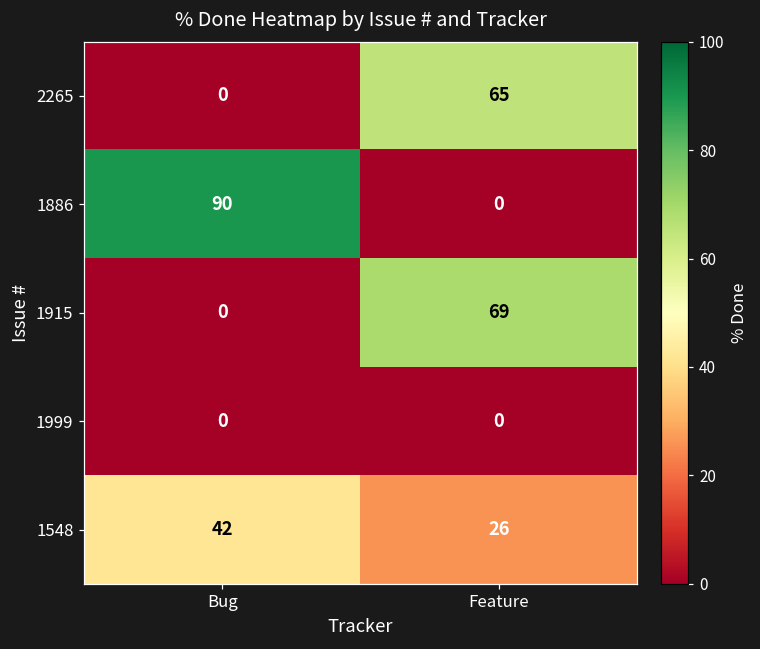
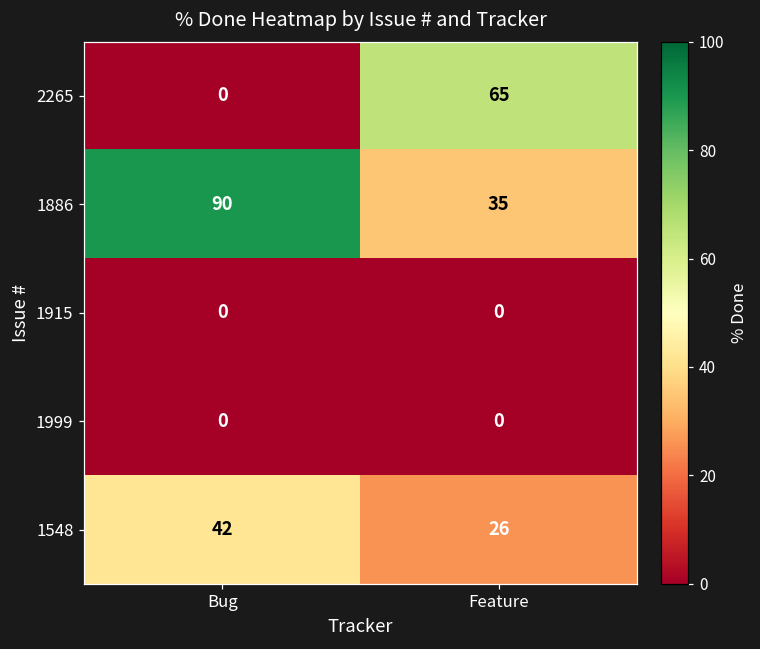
  {
    "2265": {
      "Bug": 0,
      "Feature": 65
    },
    "1886": {
      "Bug": 90,
-     "Feature": 0
+     "Feature": 35
    },
    "1915": {
      "Bug": 0,
-     "Feature": 69
+     "Feature": 0
    },
    "1999": {
      "Bug": 0,
      "Feature": 0
    },
    "1548": {
      "Bug": 42,
      "Feature": 26
    }
  }
